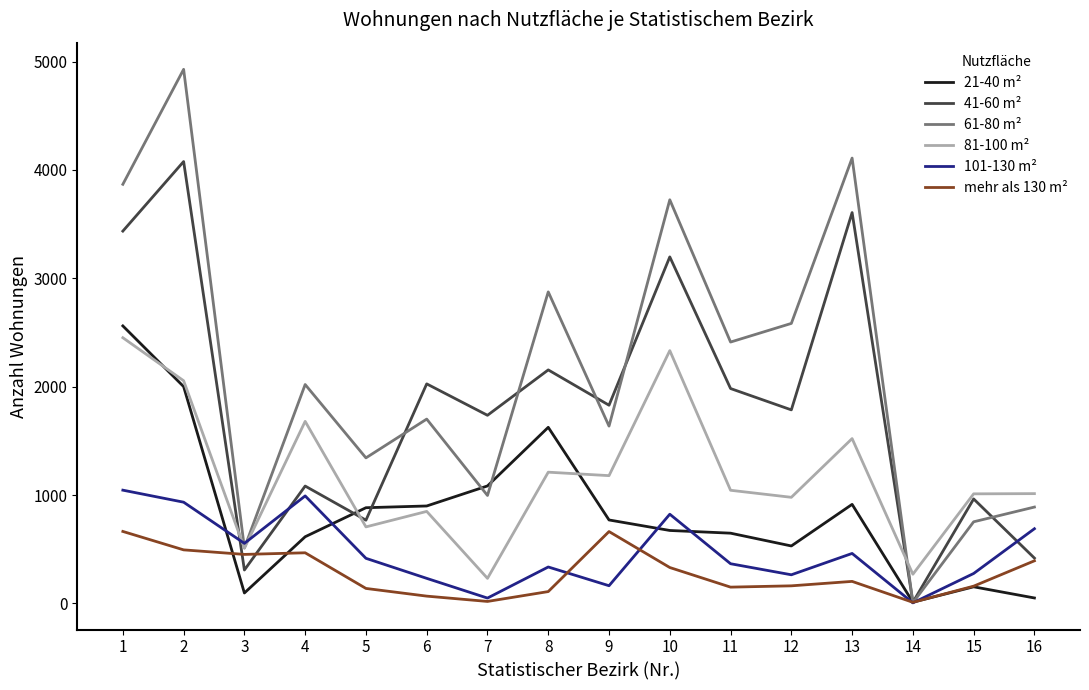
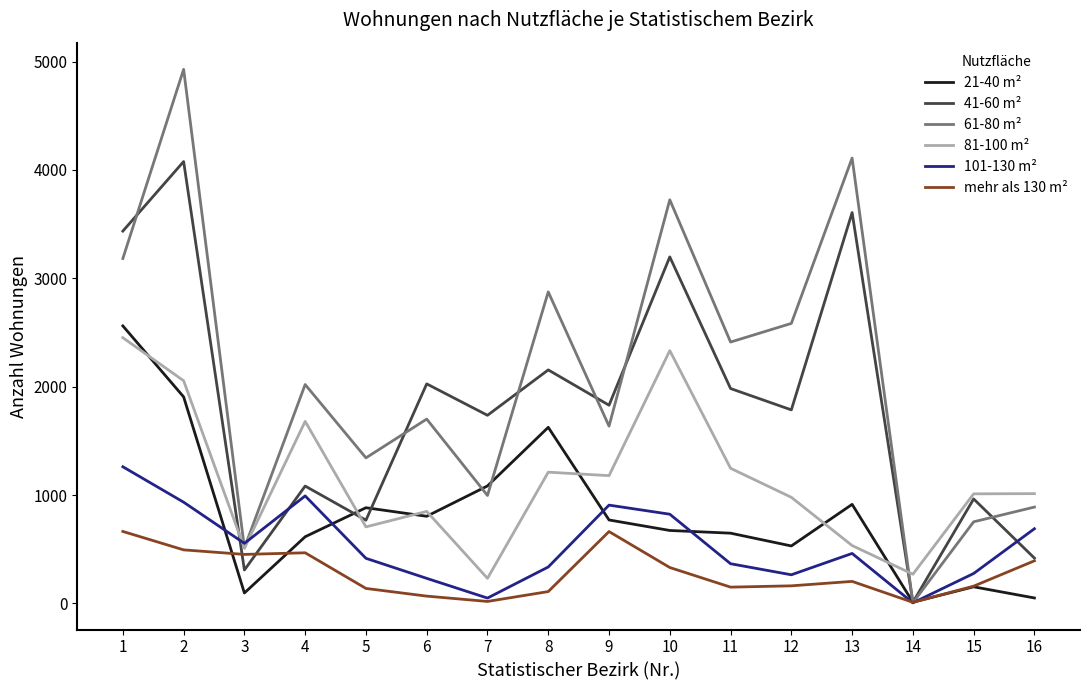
  {
    "21-40 m²": {
      "1": 2560,
-     "2": 2000,
+     "2": 1910,
      "3": 100,
      "4": 620,
      "5": 880,
-     "6": 900,
+     "6": 800,
      "7": 1080,
      "8": 1630,
      "9": 770,
      "10": 670,
      "11": 650,
      "12": 530,
      "13": 910,
      "16": 50
    },
    "41-60 m²": {
      "1": 3440,
      "2": 4080,
      "3": 310,
      "4": 1080,
      "5": 770,
      "6": 2030,
      "7": 1740,
      "8": 2160,
      "9": 1830,
      "10": 3200,
      "11": 1980,
      "12": 1790,
      "13": 3610,
      "15": 960,
      "16": 420
    },
    "61-80 m²": {
-     "1": 3870,
+     "1": 3180,
      "2": 4930,
      "4": 2020,
      "5": 1340,
      "6": 1700,
      "7": 1000,
      "8": 2880,
      "9": 1640,
      "10": 3730,
      "11": 2410,
      "12": 2580,
      "13": 4110,
      "15": 750,
      "16": 890
    },
    "81-100 m²": {
      "1": 2450,
      "2": 2060,
      "4": 1680,
      "5": 710,
      "6": 850,
      "7": 230,
      "8": 1210,
      "9": 1180,
      "10": 2330,
-     "11": 1040,
+     "11": 1250,
      "12": 980,
-     "13": 1520,
+     "13": 530,
      "14": 270,
      "15": 1010,
      "16": 1010
    },
    "101-130 m²": {
-     "1": 1050,
+     "1": 1260,
      "2": 930,
      "3": 550,
      "4": 990,
      "5": 420,
      "6": 230,
      "7": 50,
      "8": 340,
-     "9": 160,
+     "9": 910,
      "10": 820,
      "11": 370,
      "12": 260,
      "13": 460,
      "15": 280,
      "16": 690
    },
    "mehr als 130 m²": {
      "1": 660,
      "2": 490,
      "3": 450,
      "4": 470,
      "5": 140,
      "6": 70,
      "7": 20,
      "8": 110,
      "9": 660,
      "10": 330,
      "11": 150,
      "12": 160,
      "13": 200,
      "16": 390
    }
  }
